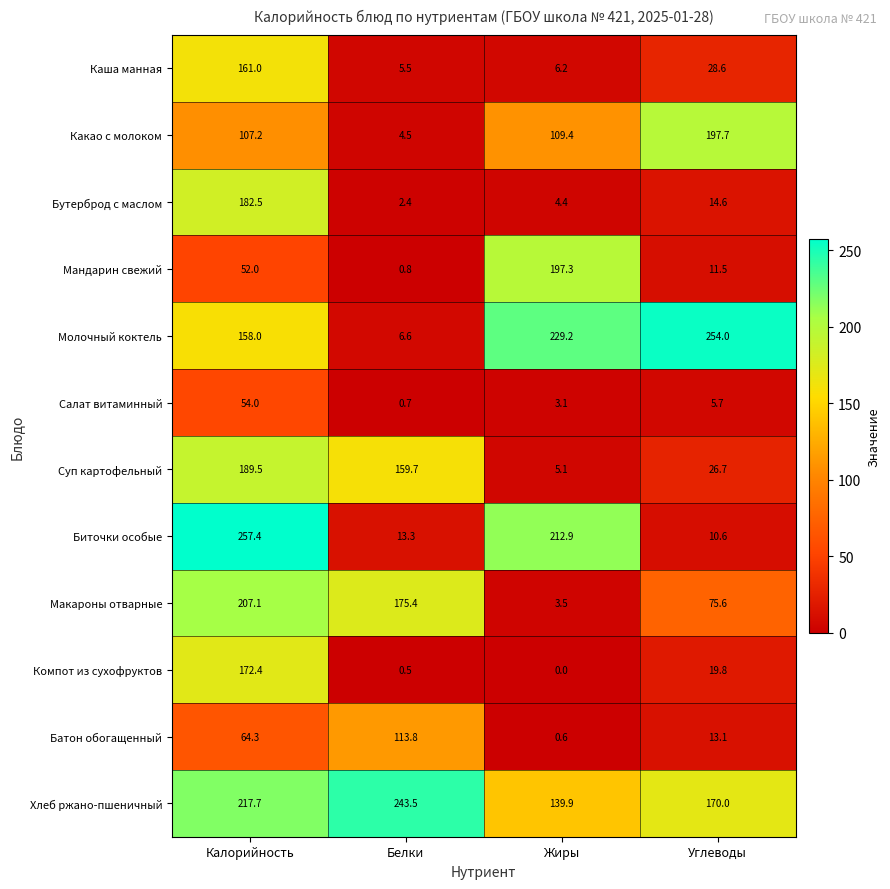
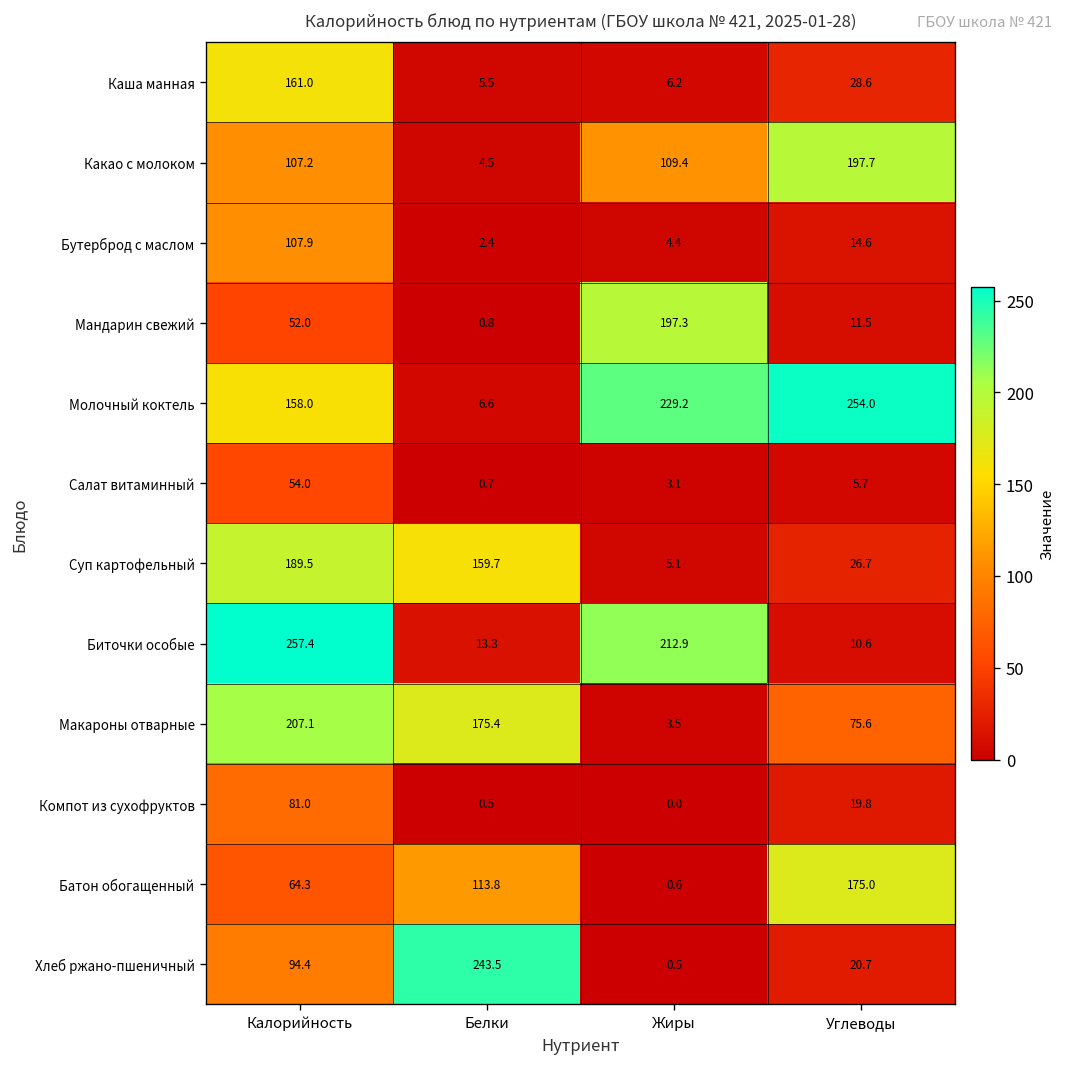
  {
    "Каша манная": {
      "Калорийность": 161.0,
      "Белки": 5.5,
      "Жиры": 6.2,
      "Углеводы": 28.6
    },
    "Какао с молоком": {
      "Калорийность": 107.2,
      "Белки": 4.5,
      "Жиры": 109.4,
      "Углеводы": 197.7
    },
    "Бутерброд с маслом": {
-     "Калорийность": 182.5,
+     "Калорийность": 107.9,
      "Белки": 2.4,
      "Жиры": 4.4,
      "Углеводы": 14.6
    },
    "Мандарин свежий": {
      "Калорийность": 52.0,
      "Белки": 0.8,
      "Жиры": 197.3,
      "Углеводы": 11.5
    },
    "Молочный коктель": {
      "Калорийность": 158.0,
      "Белки": 6.6,
      "Жиры": 229.2,
      "Углеводы": 254.0
    },
    "Салат витаминный": {
      "Калорийность": 54.0,
      "Белки": 0.7,
      "Жиры": 3.1,
      "Углеводы": 5.7
    },
    "Суп картофельный": {
      "Калорийность": 189.5,
      "Белки": 159.7,
      "Жиры": 5.1,
      "Углеводы": 26.7
    },
    "Биточки особые": {
      "Калорийность": 257.4,
      "Белки": 13.3,
      "Жиры": 212.9,
      "Углеводы": 10.6
    },
    "Макароны отварные": {
      "Калорийность": 207.1,
      "Белки": 175.4,
      "Жиры": 3.5,
      "Углеводы": 75.6
    },
    "Компот из сухофруктов": {
-     "Калорийность": 172.4,
+     "Калорийность": 81.0,
      "Белки": 0.5,
      "Жиры": 0.0,
      "Углеводы": 19.8
    },
    "Батон обогащенный": {
      "Калорийность": 64.3,
      "Белки": 113.8,
      "Жиры": 0.6,
-     "Углеводы": 13.1
+     "Углеводы": 175.0
    },
    "Хлеб ржано-пшеничный": {
-     "Калорийность": 217.7,
+     "Калорийность": 94.4,
      "Белки": 243.5,
-     "Жиры": 139.9,
-     "Углеводы": 170.0
+     "Жиры": 0.5,
+     "Углеводы": 20.7
    }
  }
